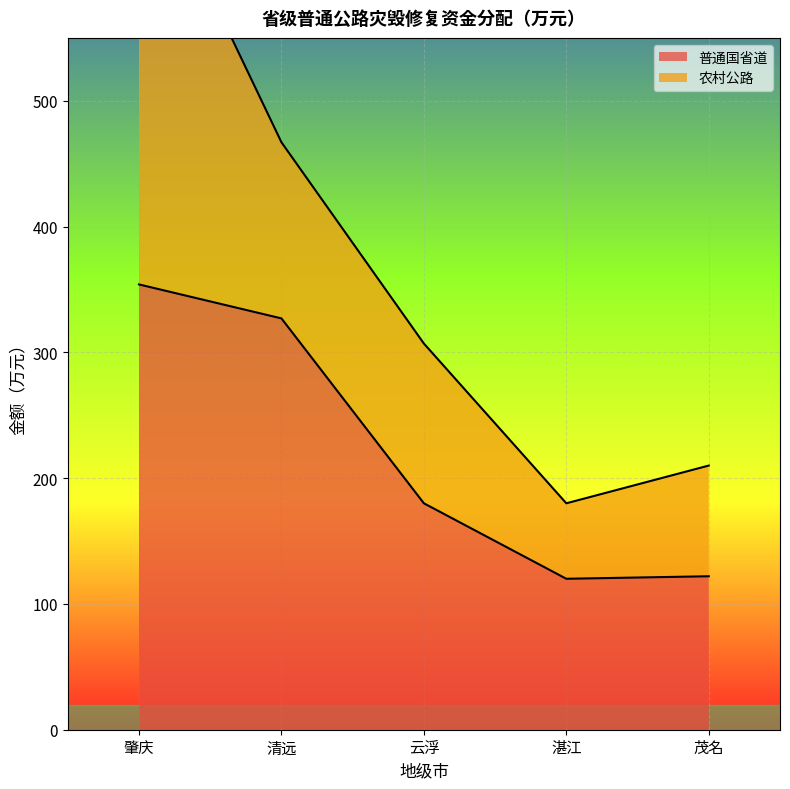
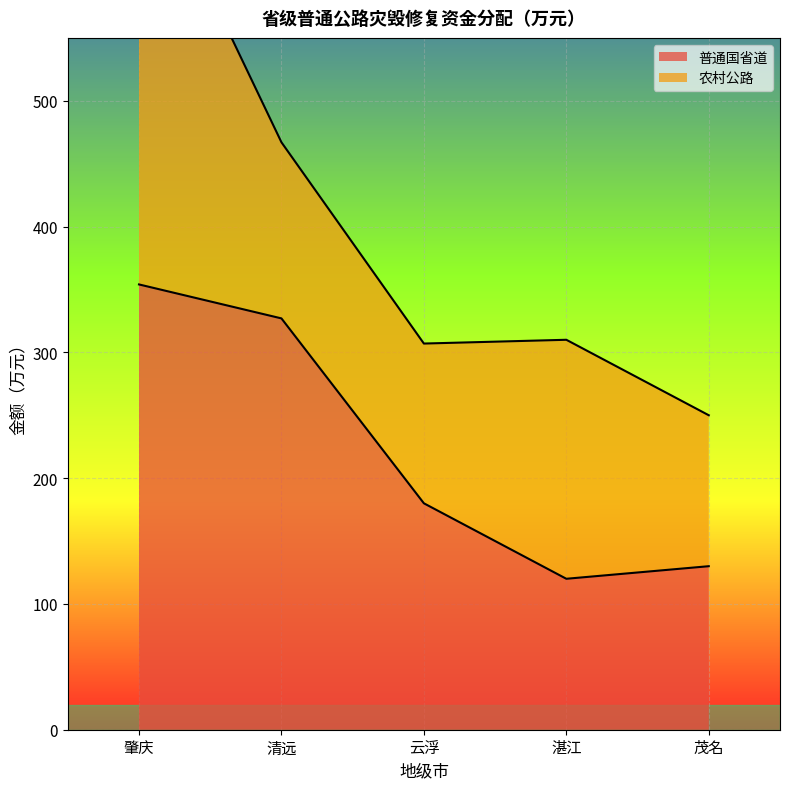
  {
    "普通国省道": {
      "肇庆": 354,
      "清远": 327,
      "云浮": 180,
      "湛江": 120,
-     "茂名": 122
+     "茂名": 130
    },
    "农村公路": {
      "清远": 140,
      "云浮": 127,
-     "湛江": 60,
-     "茂名": 88
+     "湛江": 190,
+     "茂名": 120
    }
  }
